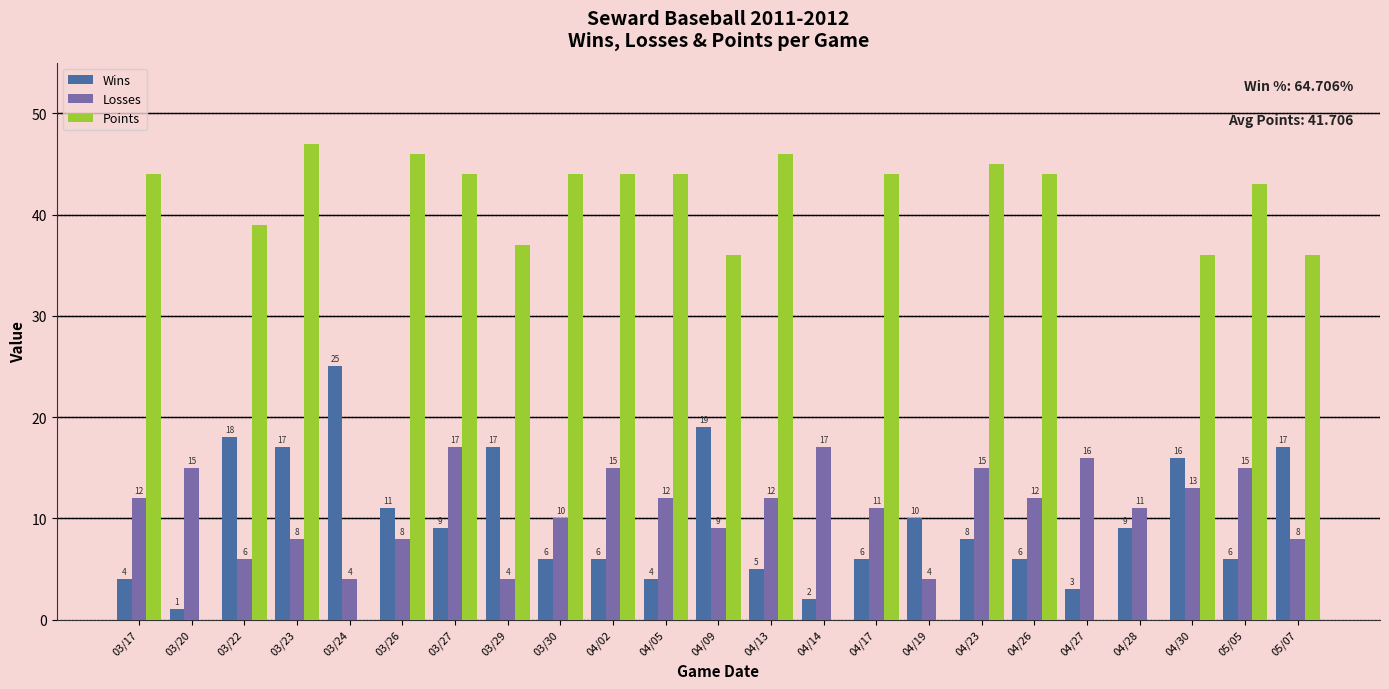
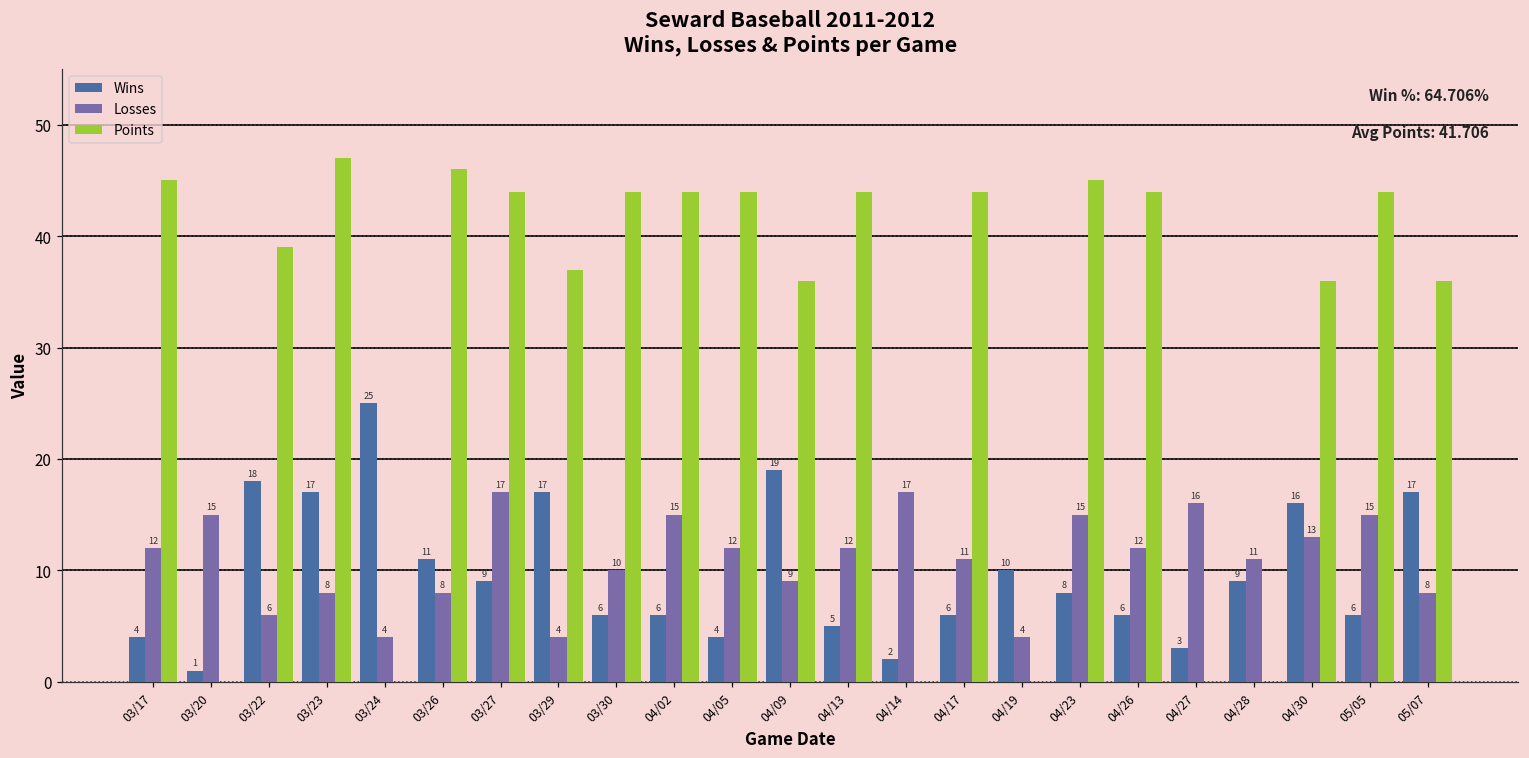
  {
    "Points": {
-     "03/17": 44,
+     "03/17": 45,
      "03/20": 0,
      "03/22": 39,
      "03/23": 47,
      "03/24": 0,
      "03/26": 46,
      "03/27": 44,
      "03/29": 37,
      "03/30": 44,
      "04/02": 44,
      "04/05": 44,
      "04/09": 36,
-     "04/13": 46,
+     "04/13": 44,
      "04/14": 0,
      "04/17": 44,
      "04/19": 0,
      "04/23": 45,
      "04/26": 44,
      "04/27": 0,
      "04/28": 0,
      "04/30": 36,
-     "05/05": 43,
+     "05/05": 44,
      "05/07": 36
    }
  }
